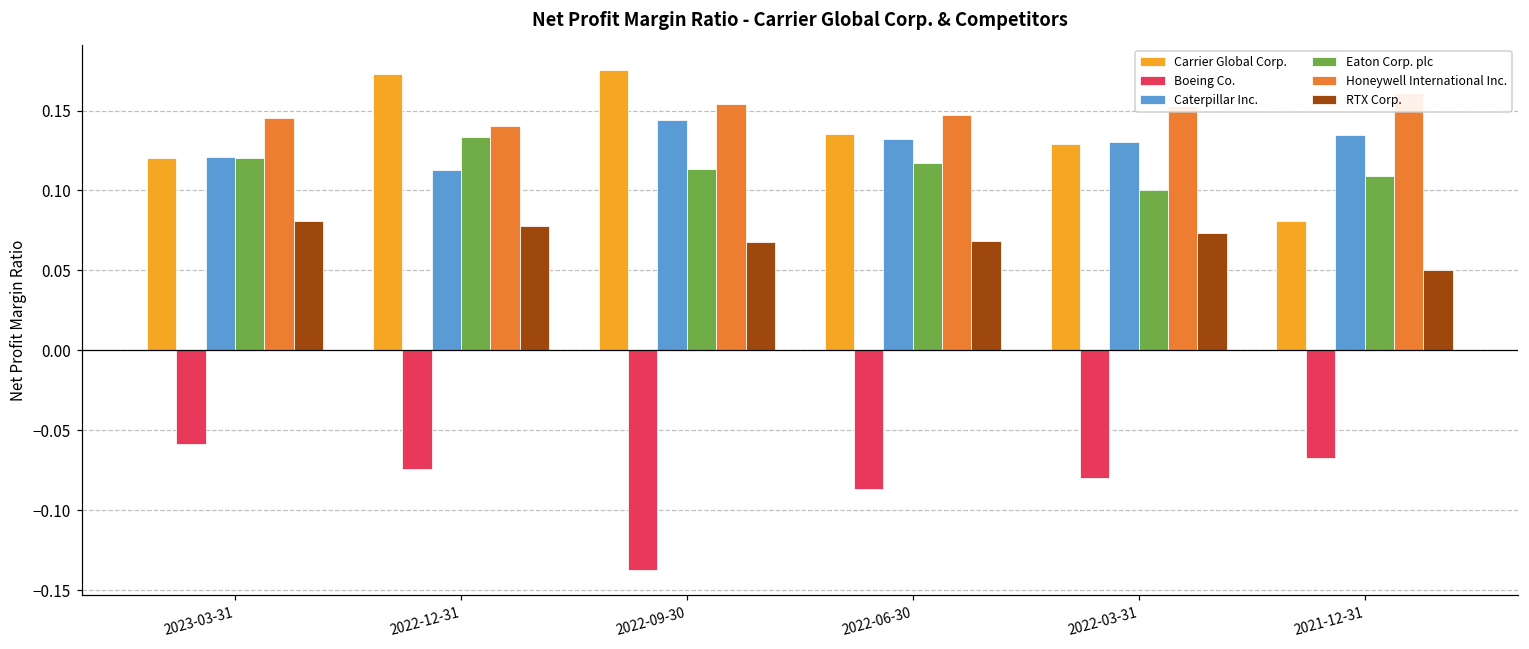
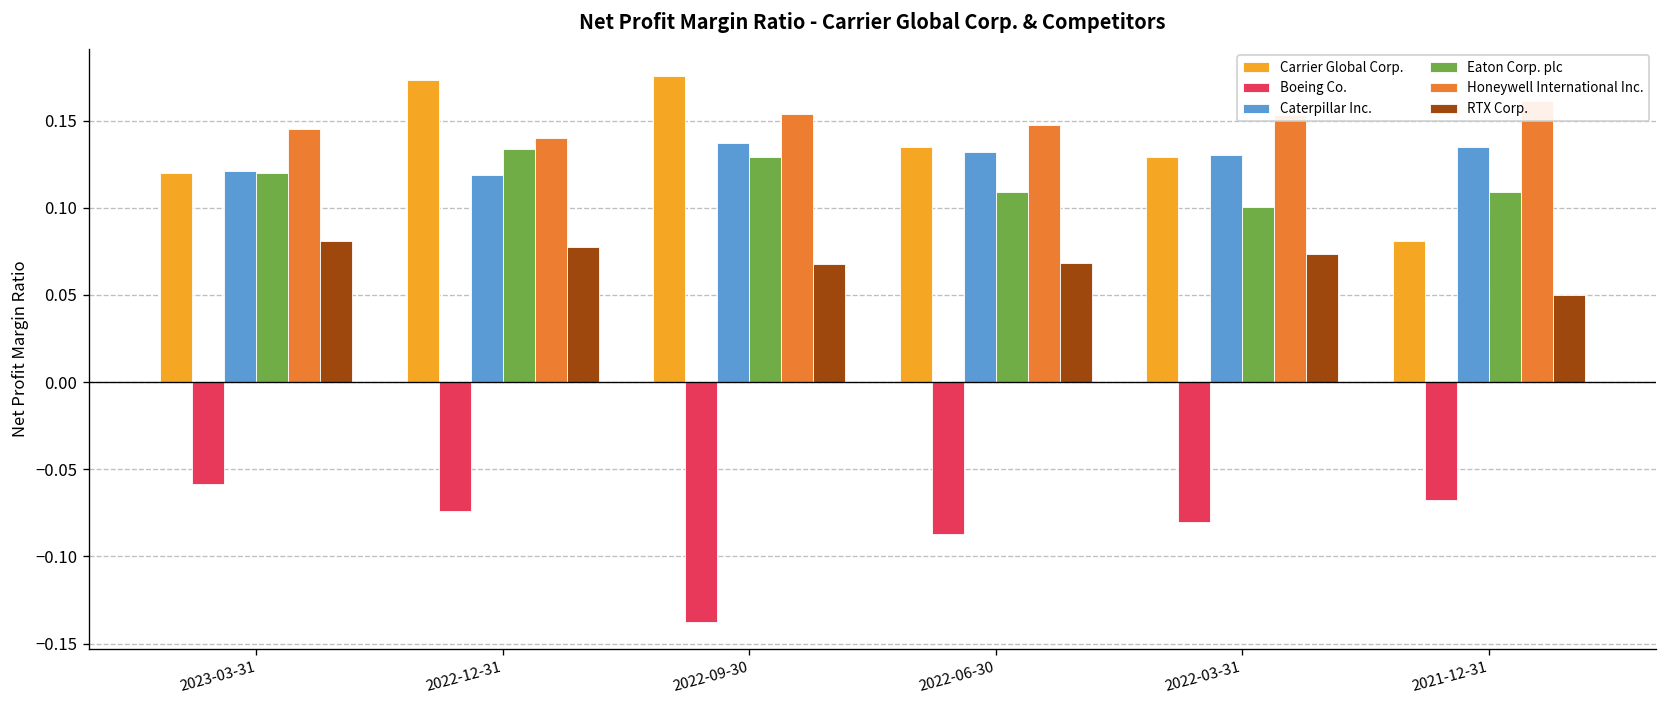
  {
    "Boeing Co.": {
      "2023-03-31": -0.059,
      "2022-12-31": -0.074,
      "2022-09-30": -0.138,
      "2022-06-30": -0.087,
      "2022-03-31": -0.080,
      "2021-12-31": -0.068
    },
    "Caterpillar Inc.": {
      "2023-03-31": 0.121,
-     "2022-12-31": 0.113,
-     "2022-09-30": 0.144,
+     "2022-12-31": 0.119,
+     "2022-09-30": 0.137,
      "2022-06-30": 0.132,
      "2022-03-31": 0.130,
      "2021-12-31": 0.135
    },
    "Eaton Corp. plc": {
      "2023-03-31": 0.120,
      "2022-12-31": 0.134,
-     "2022-09-30": 0.114,
-     "2022-06-30": 0.117,
+     "2022-09-30": 0.129,
+     "2022-06-30": 0.109,
      "2022-03-31": 0.101,
      "2021-12-31": 0.109
    },
    "RTX Corp.": {
      "2023-03-31": 0.081,
      "2022-12-31": 0.078,
      "2022-09-30": 0.068,
      "2022-06-30": 0.068,
      "2022-03-31": 0.073,
      "2021-12-31": 0.050
    }
  }
